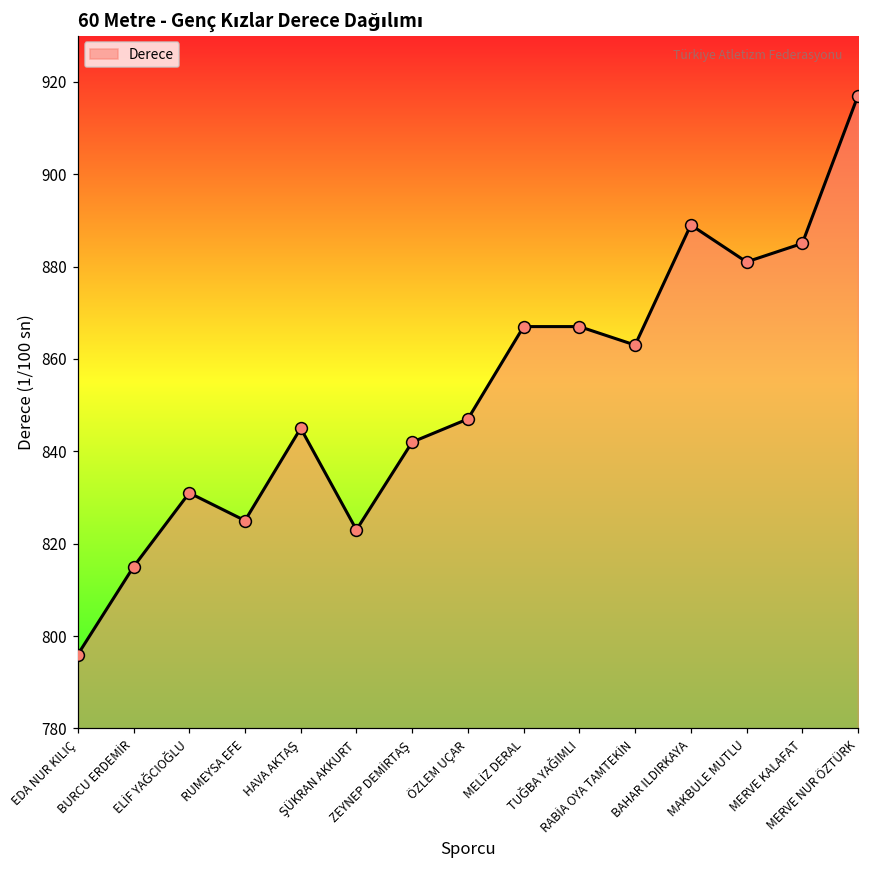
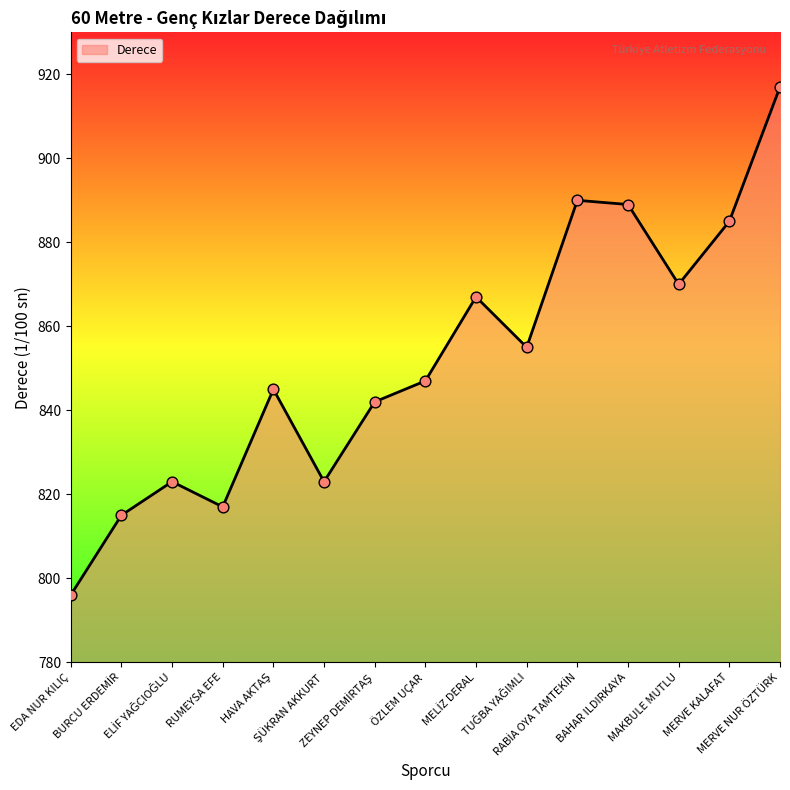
  {
    "EDA NUR KILIÇ": 796,
    "BURCU ERDEMİR": 815,
-   "ELİF YAĞCIOĞLU": 831,
-   "RUMEYSA EFE": 825,
+   "ELİF YAĞCIOĞLU": 823,
+   "RUMEYSA EFE": 817,
    "HAVA AKTAŞ": 845,
    "ŞÜKRAN AKKURT": 823,
    "ZEYNEP DEMİRTAŞ": 842,
    "ÖZLEM UÇAR": 847,
    "MELİZ DERAL": 867,
-   "TUĞBA YAĞIMLI": 867,
-   "RABİA OYA TAMTEKİN": 863,
+   "TUĞBA YAĞIMLI": 855,
+   "RABİA OYA TAMTEKİN": 890,
    "BAHAR ILDIRKAYA": 889,
-   "MAKBULE MUTLU": 881,
+   "MAKBULE MUTLU": 870,
    "MERVE KALAFAT": 885,
    "MERVE NUR ÖZTÜRK": 917
  }
